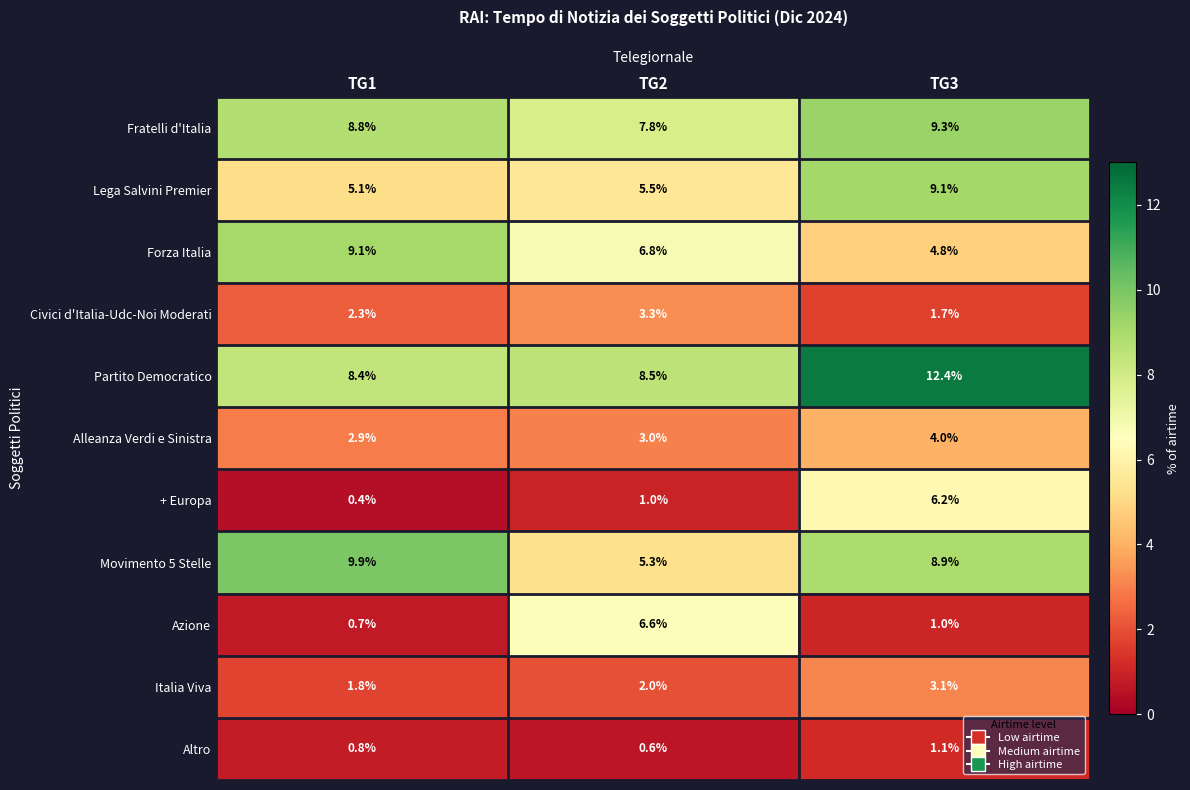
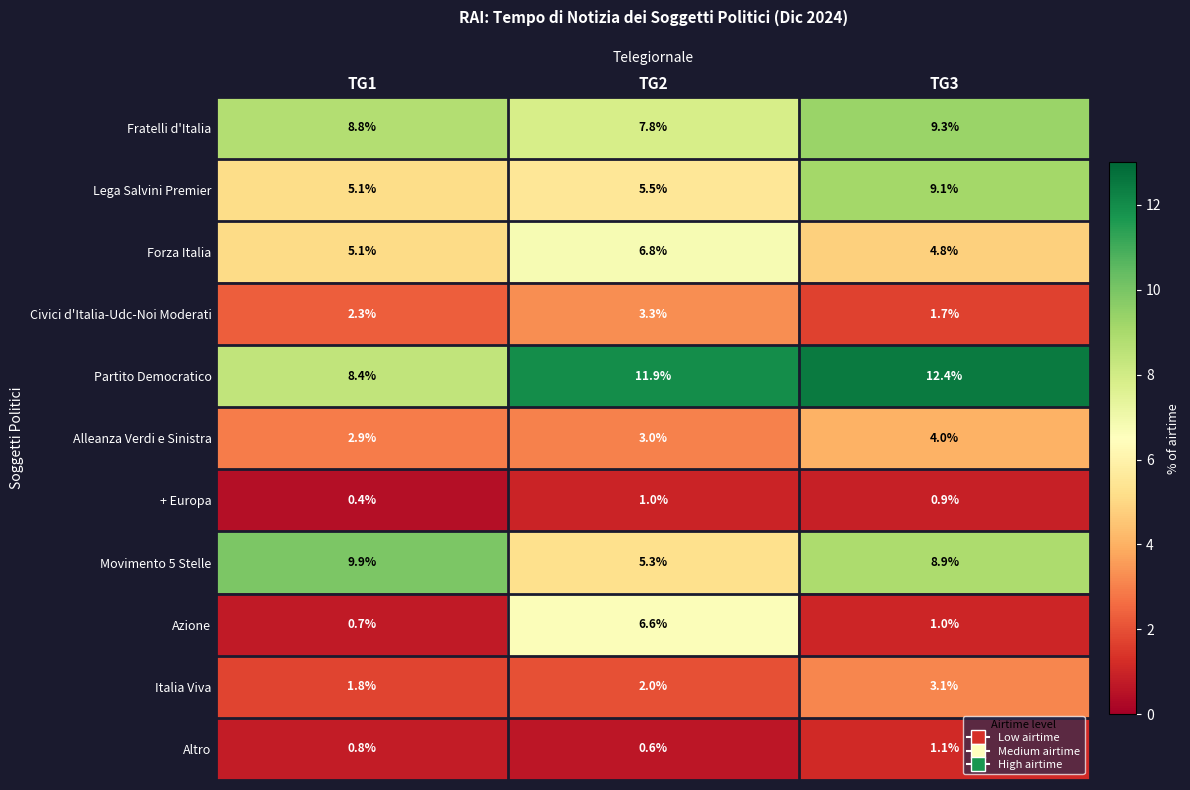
  {
    "Fratelli d'Italia": {
      "TG1": "8.8%",
      "TG2": "7.8%",
      "TG3": "9.3%"
    },
    "Lega Salvini Premier": {
      "TG1": "5.1%",
      "TG2": "5.5%",
      "TG3": "9.1%"
    },
    "Forza Italia": {
-     "TG1": "9.1%",
+     "TG1": "5.1%",
      "TG2": "6.8%",
      "TG3": "4.8%"
    },
    "Civici d'Italia-Udc-Noi Moderati": {
      "TG1": "2.3%",
      "TG2": "3.3%",
      "TG3": "1.7%"
    },
    "Partito Democratico": {
      "TG1": "8.4%",
-     "TG2": "8.5%",
+     "TG2": "11.9%",
      "TG3": "12.4%"
    },
    "Alleanza Verdi e Sinistra": {
      "TG1": "2.9%",
      "TG2": "3.0%",
      "TG3": "4.0%"
    },
    "+ Europa": {
      "TG1": "0.4%",
      "TG2": "1.0%",
-     "TG3": "6.2%"
+     "TG3": "0.9%"
    },
    "Movimento 5 Stelle": {
      "TG1": "9.9%",
      "TG2": "5.3%",
      "TG3": "8.9%"
    },
    "Azione": {
      "TG1": "0.7%",
      "TG2": "6.6%",
      "TG3": "1.0%"
    },
    "Italia Viva": {
      "TG1": "1.8%",
      "TG2": "2.0%",
      "TG3": "3.1%"
    },
    "Altro": {
      "TG1": "0.8%",
      "TG2": "0.6%",
      "TG3": "1.1%"
    }
  }
